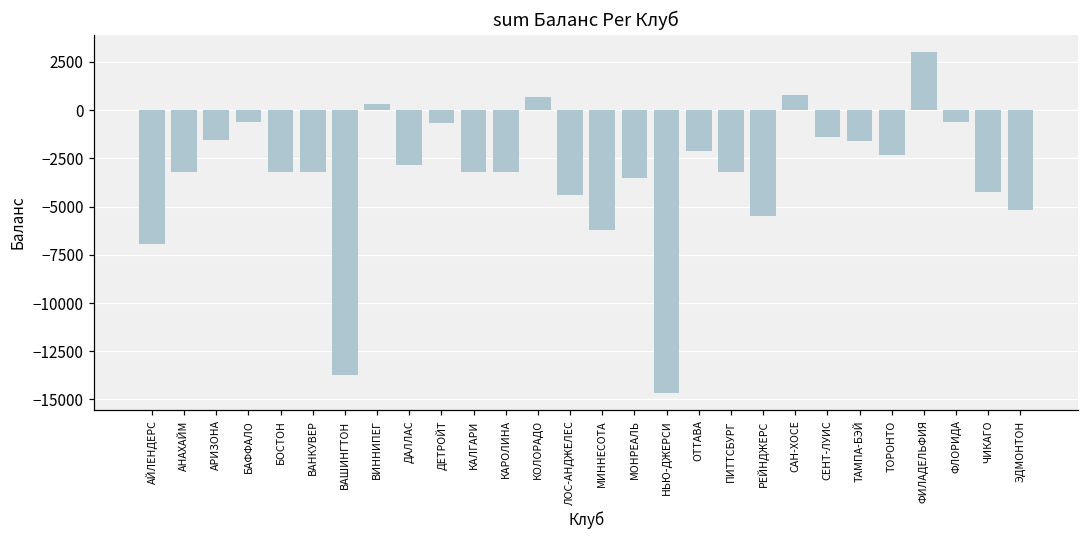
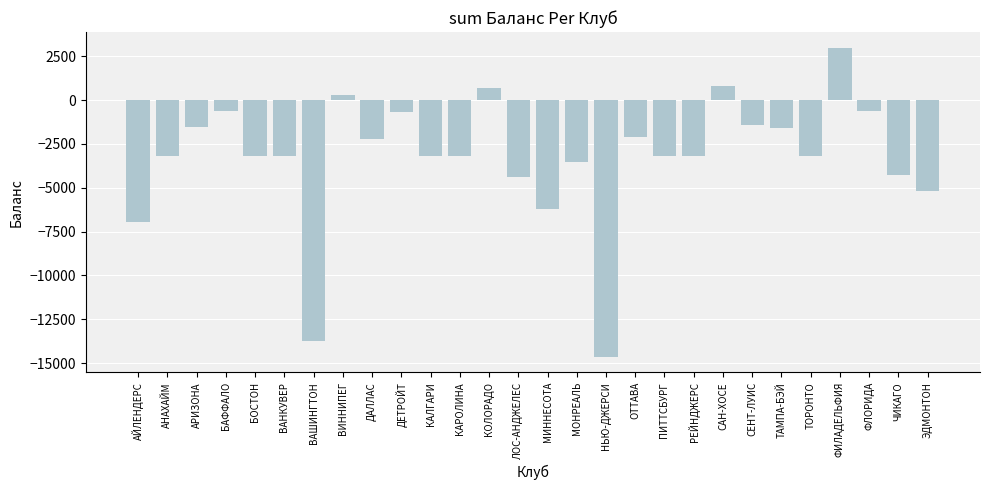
  {
    "АЙЛЕНДЕРС": -7000,
    "АНАХАЙМ": -3200,
    "АРИЗОНА": -1500,
    "БАФФАЛО": -600,
    "БОСТОН": -3200,
    "ВАНКУВЕР": -3200,
    "ВАШИНГТОН": -13700,
    "ВИННИПЕГ": 300,
-   "ДАЛЛАС": -2900,
+   "ДАЛЛАС": -2200,
    "ДЕТРОЙТ": -700,
    "КАЛГАРИ": -3200,
    "КАРОЛИНА": -3200,
    "КОЛОРАДО": 700,
    "ЛОС-АНДЖЕЛЕС": -4400,
    "МИННЕСОТА": -6200,
    "МОНРЕАЛЬ": -3500,
    "НЬЮ-ДЖЕРСИ": -14600,
    "ОТТАВА": -2100,
    "ПИТТСБУРГ": -3200,
-   "РЕЙНДЖЕРС": -5500,
+   "РЕЙНДЖЕРС": -3200,
    "САН-ХОСЕ": 800,
    "СЕНТ-ЛУИС": -1400,
    "ТАМПА-БЭЙ": -1600,
-   "ТОРОНТО": -2300,
+   "ТОРОНТО": -3200,
    "ФИЛАДЕЛЬФИЯ": 3000,
    "ФЛОРИДА": -600,
    "ЧИКАГО": -4300,
    "ЭДМОНТОН": -5200
  }
